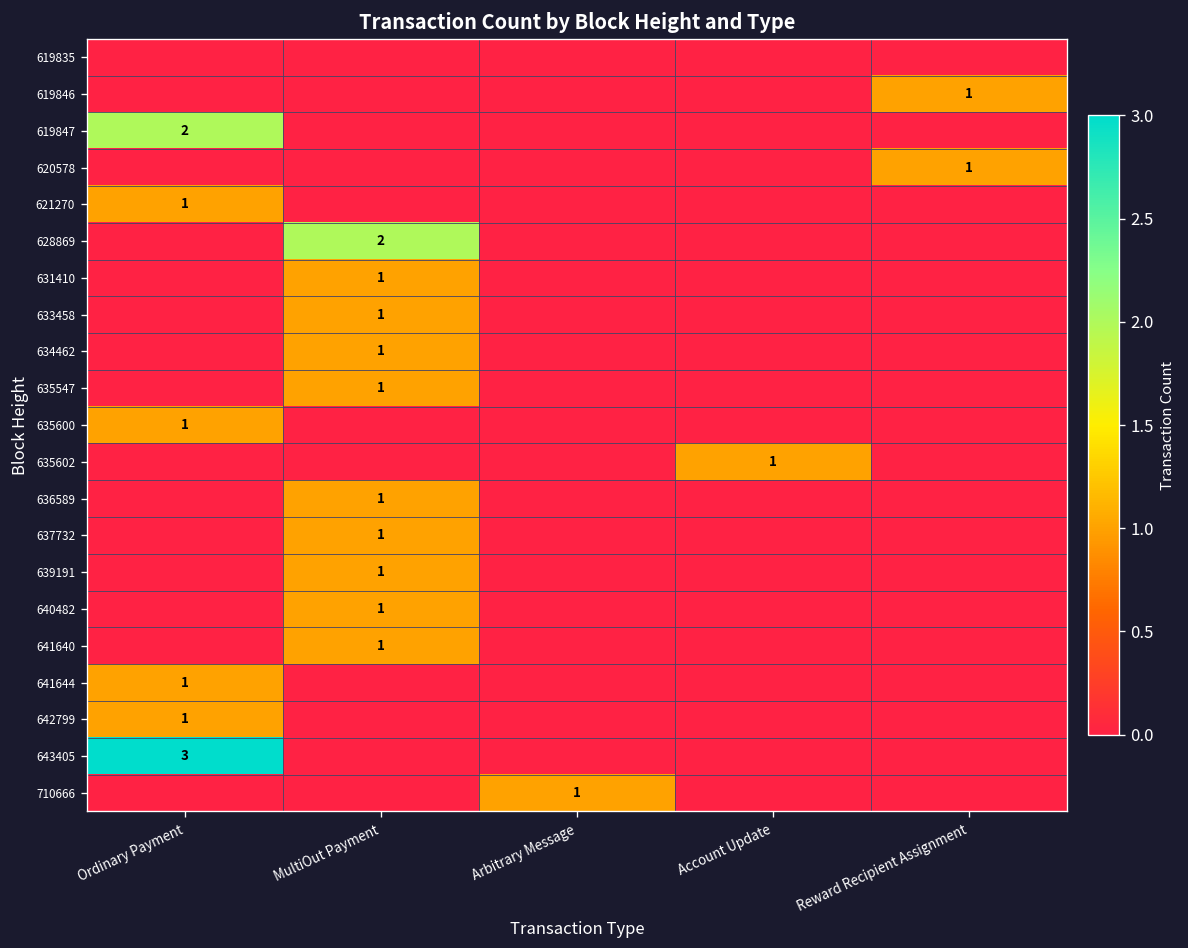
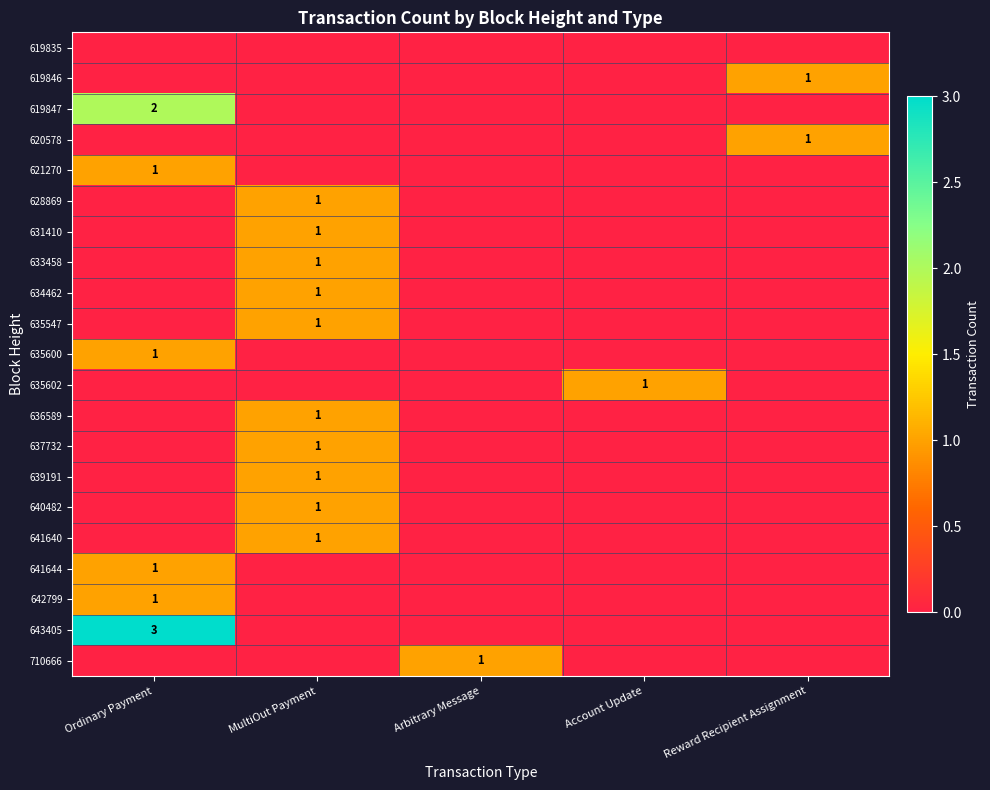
  {
    "619846": {
      "Reward Recipient Assignment": 1
    },
    "619847": {
      "Ordinary Payment": 2
    },
    "620578": {
      "Reward Recipient Assignment": 1
    },
    "621270": {
      "Ordinary Payment": 1
    },
    "628869": {
-     "MultiOut Payment": 2
+     "MultiOut Payment": 1
    },
    "631410": {
      "MultiOut Payment": 1
    },
    "633458": {
      "MultiOut Payment": 1
    },
    "634462": {
      "MultiOut Payment": 1
    },
    "635547": {
      "MultiOut Payment": 1
    },
    "635600": {
      "Ordinary Payment": 1
    },
    "635602": {
      "Account Update": 1
    },
    "636589": {
      "MultiOut Payment": 1
    },
    "637732": {
      "MultiOut Payment": 1
    },
    "639191": {
      "MultiOut Payment": 1
    },
    "640482": {
      "MultiOut Payment": 1
    },
    "641640": {
      "MultiOut Payment": 1
    },
    "641644": {
      "Ordinary Payment": 1
    },
    "642799": {
      "Ordinary Payment": 1
    },
    "643405": {
      "Ordinary Payment": 3
    },
    "710666": {
      "Arbitrary Message": 1
    }
  }
